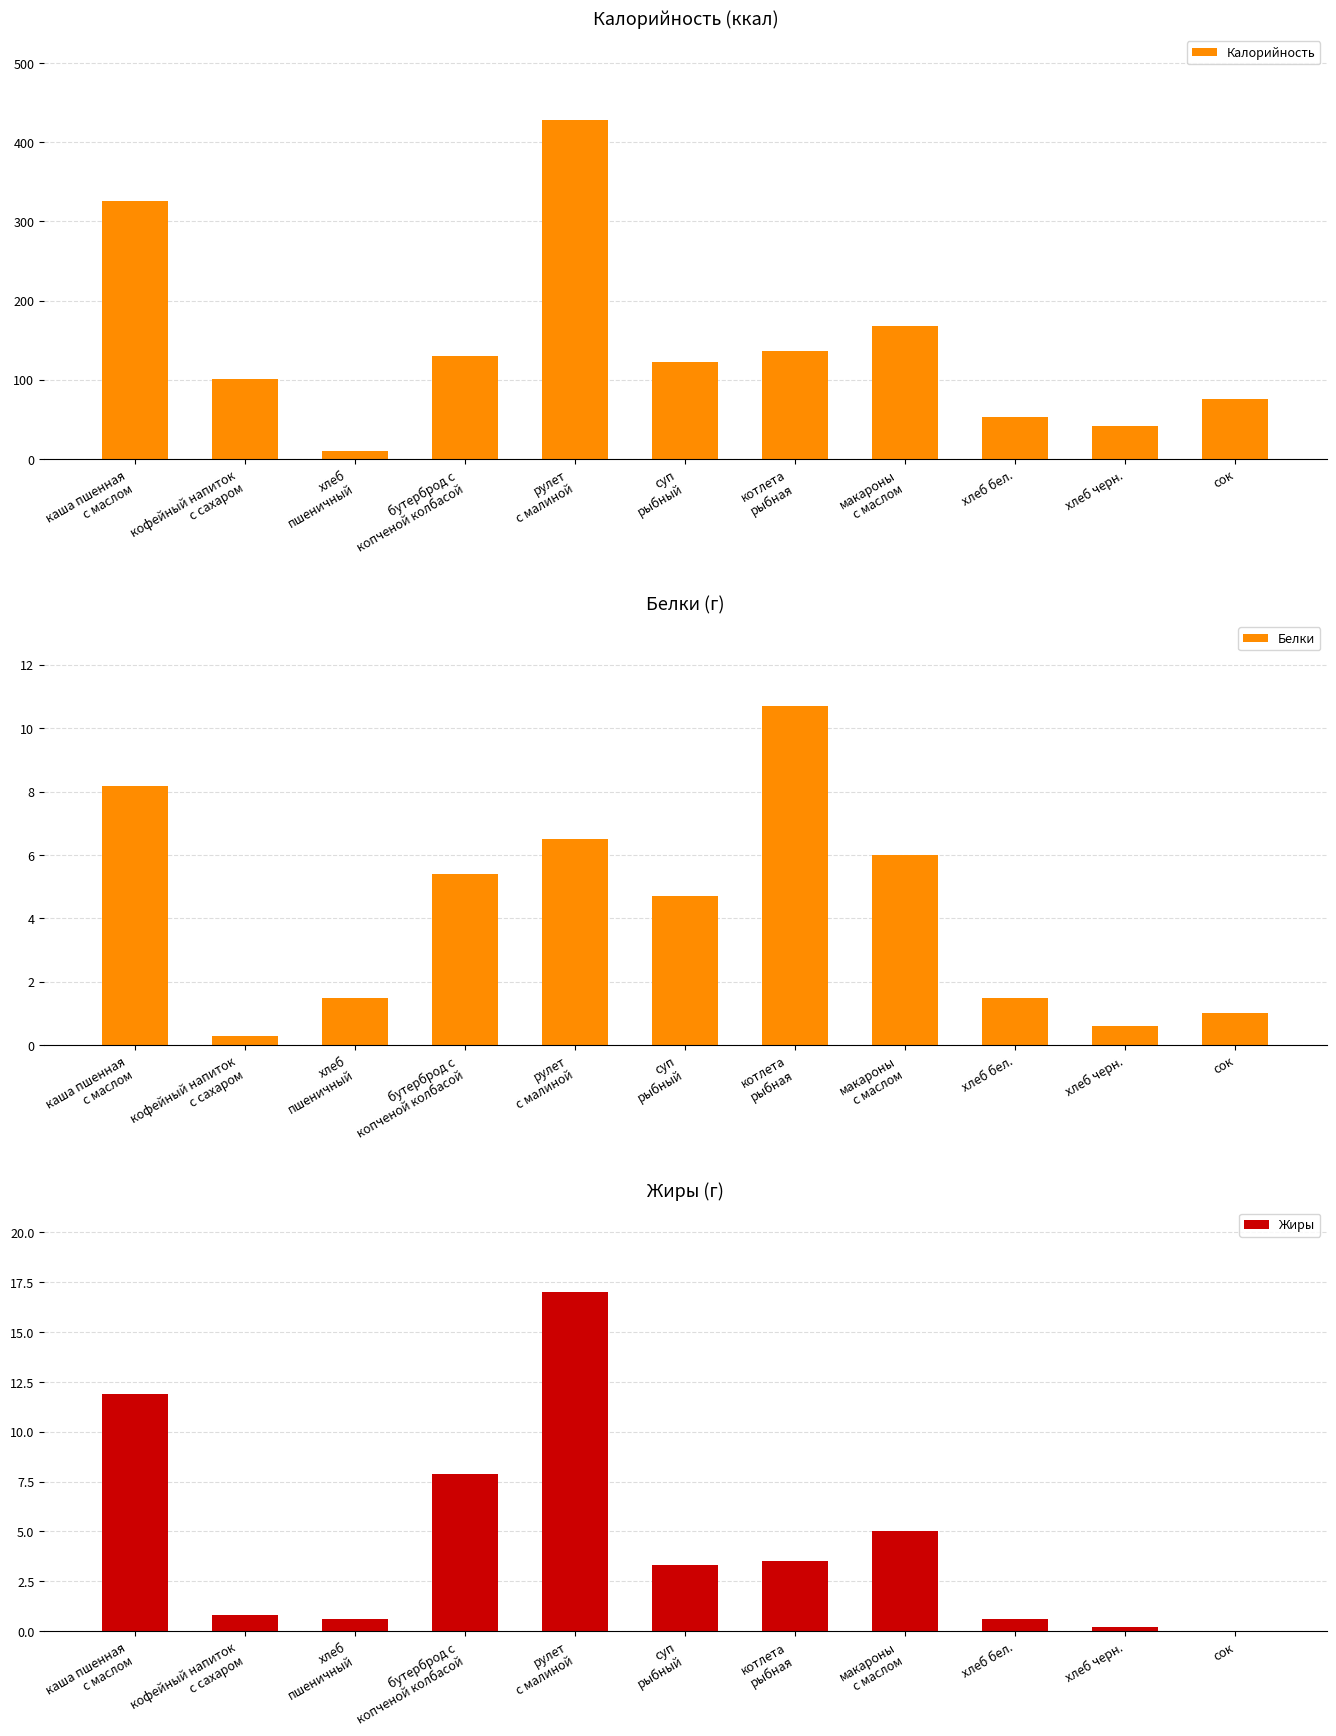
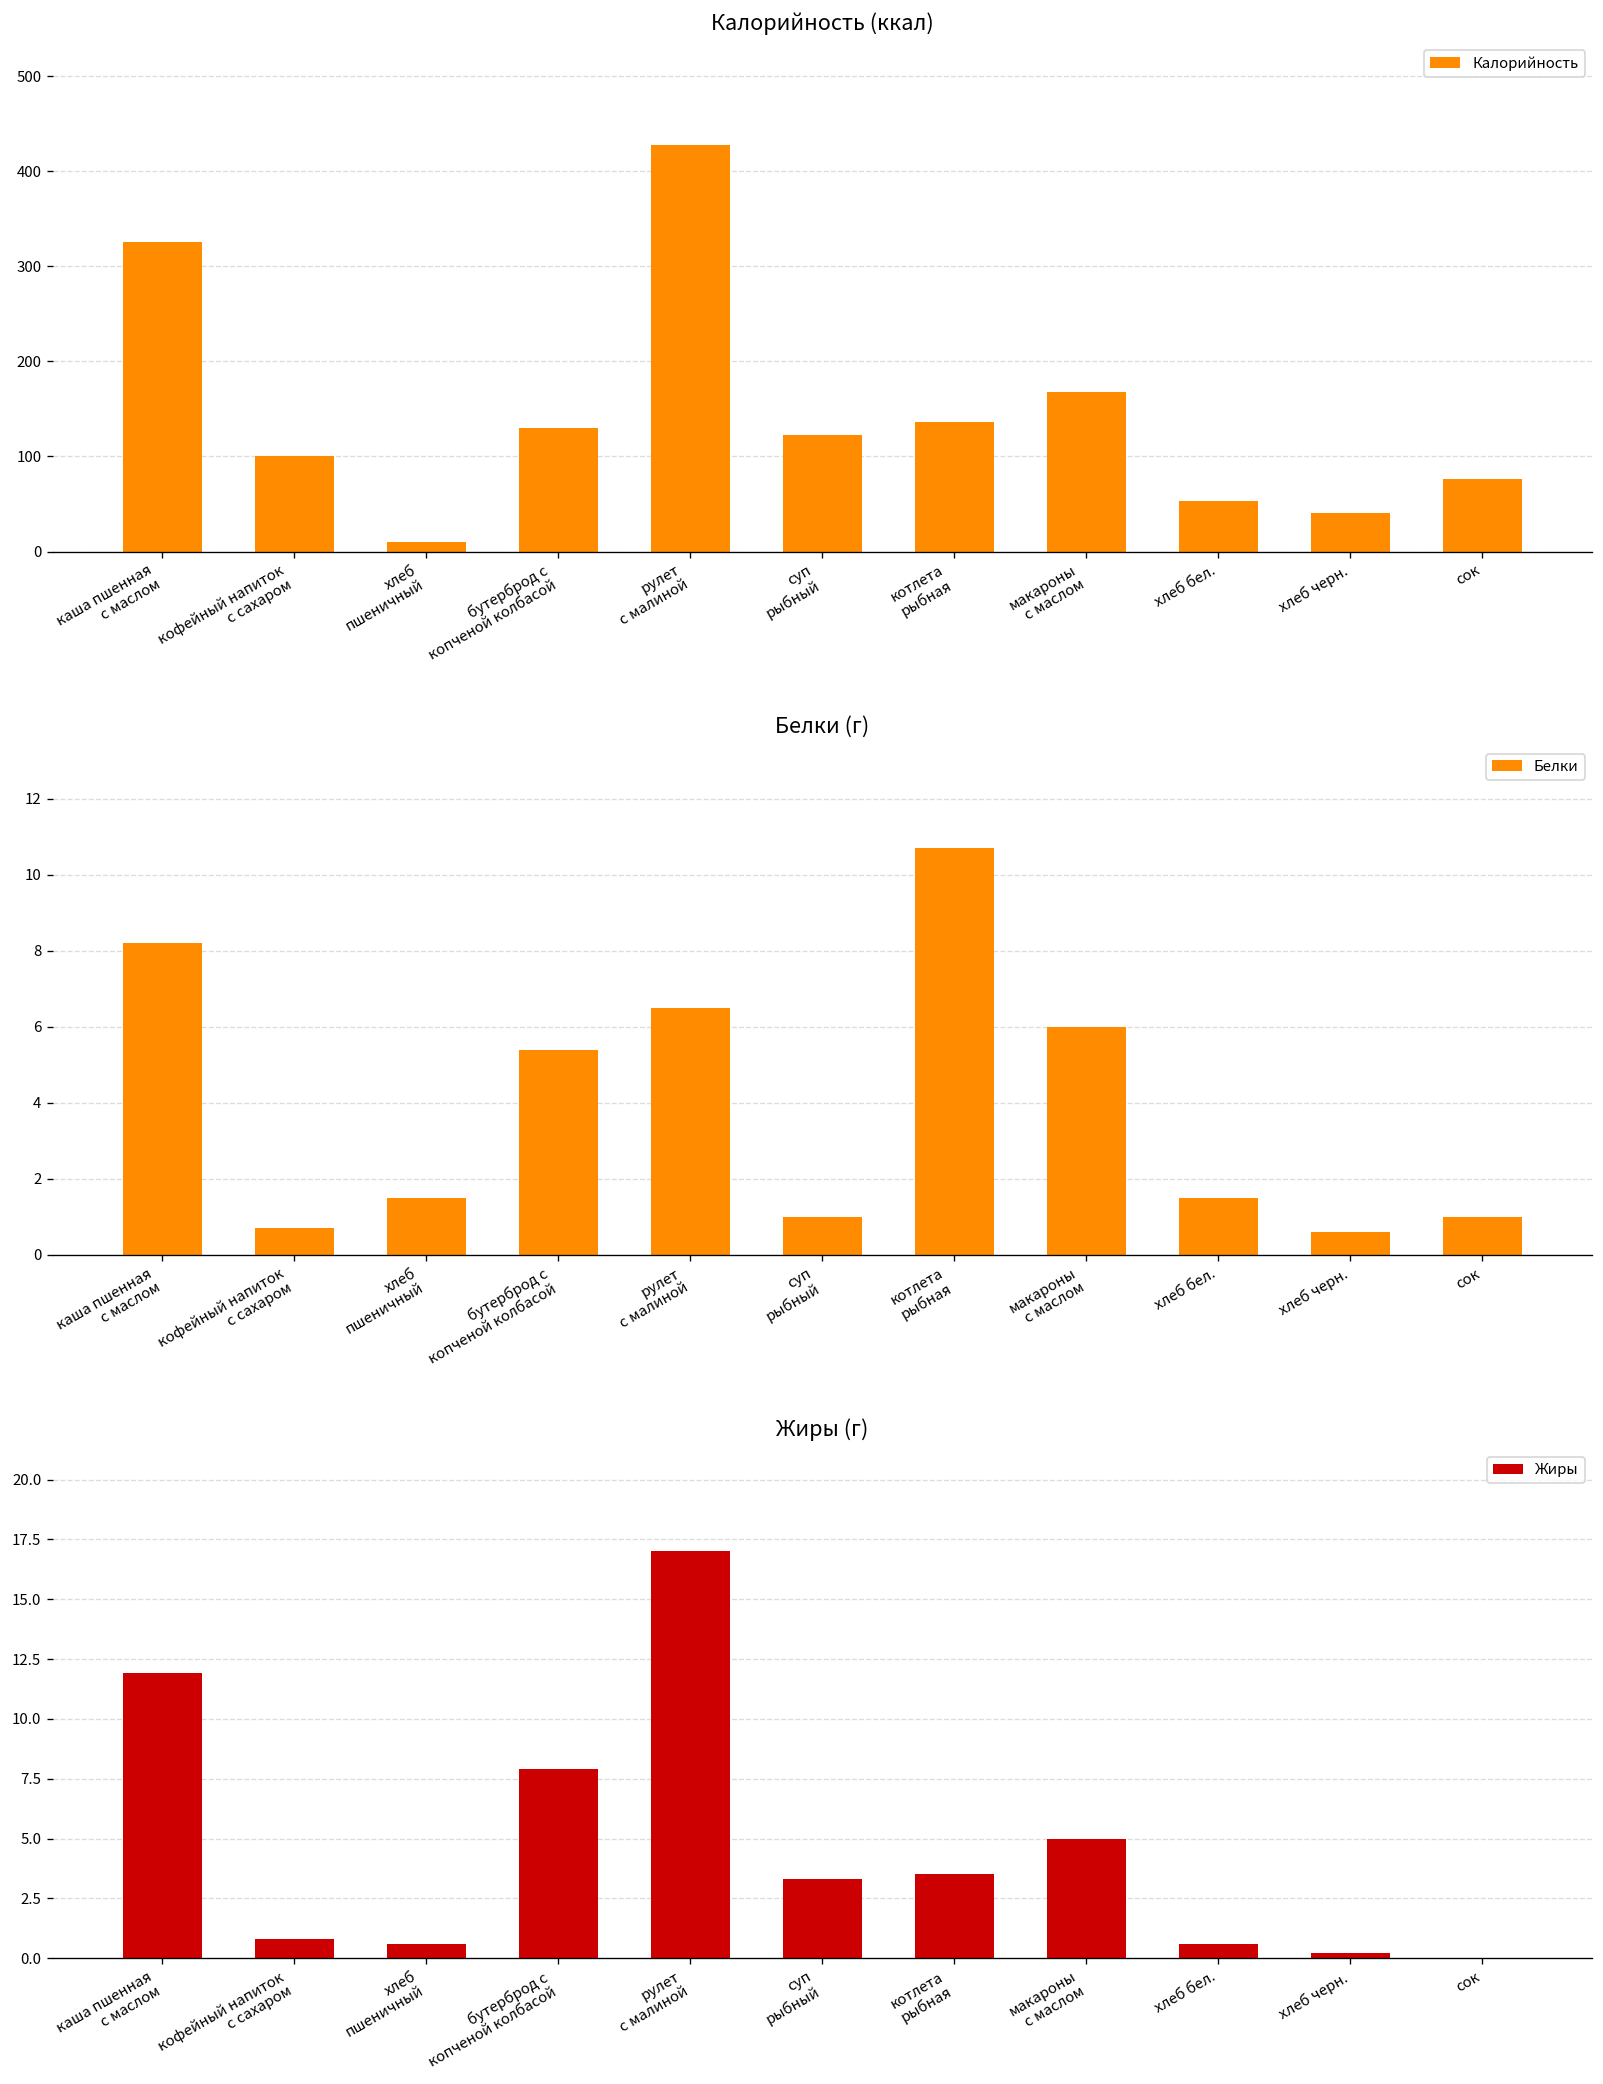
  {
    "Калорийность (ккал)": {
      "каша пшенная с маслом": 330,
      "кофейный напиток с сахаром": 100,
      "хлеб пшеничный": 10,
      "бутерброд с копченой колбасой": 130,
      "рулет с малиной": 430,
      "суп рыбный": 120,
      "котлета рыбная": 140,
      "макароны с маслом": 170,
      "хлеб бел.": 50,
      "хлеб черн.": 40,
      "сок": 80
    },
    "Белки (г)": {
      "каша пшенная с маслом": 8.2,
-     "кофейный напиток с сахаром": 0.3,
+     "кофейный напиток с сахаром": 0.7,
      "хлеб пшеничный": 1.5,
      "бутерброд с копченой колбасой": 5.4,
      "рулет с малиной": 6.5,
-     "суп рыбный": 4.7,
+     "суп рыбный": 1.0,
      "котлета рыбная": 10.7,
      "макароны с маслом": 6.0,
      "хлеб бел.": 1.5,
      "хлеб черн.": 0.6,
      "сок": 1.0
    },
    "Жиры (г)": {
      "каша пшенная с маслом": 11.9,
      "кофейный напиток с сахаром": 0.8,
      "хлеб пшеничный": 0.6,
      "бутерброд с копченой колбасой": 7.9,
      "рулет с малиной": 17.0,
      "суп рыбный": 3.3,
      "котлета рыбная": 3.5,
      "макароны с маслом": 5.0,
      "хлеб бел.": 0.6,
      "хлеб черн.": 0.2,
      "сок": 0.0
    }
  }
